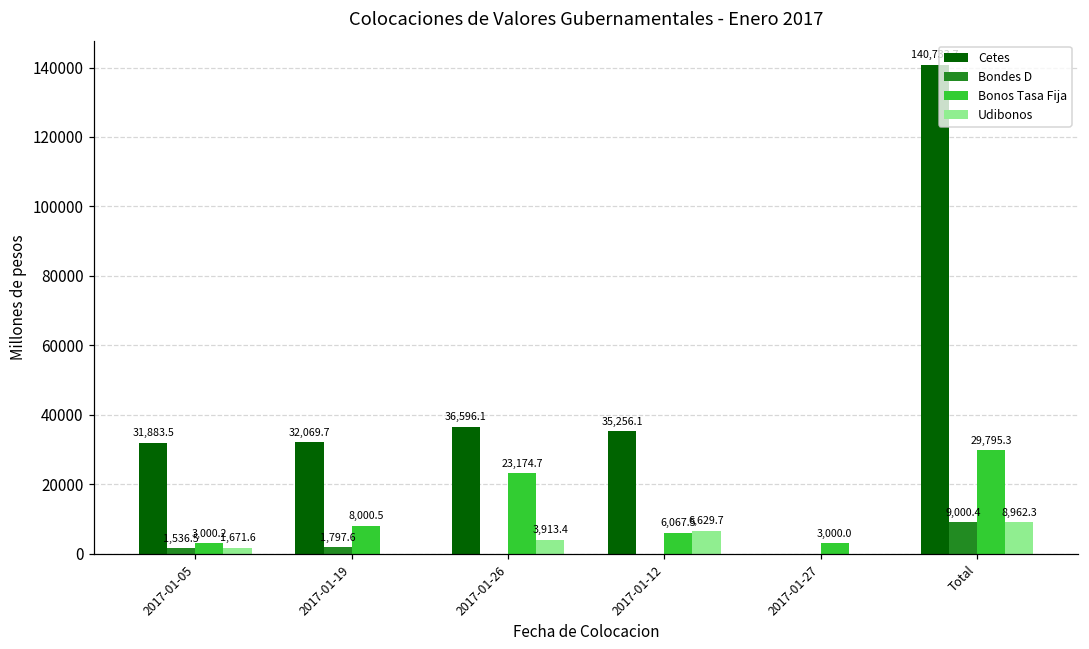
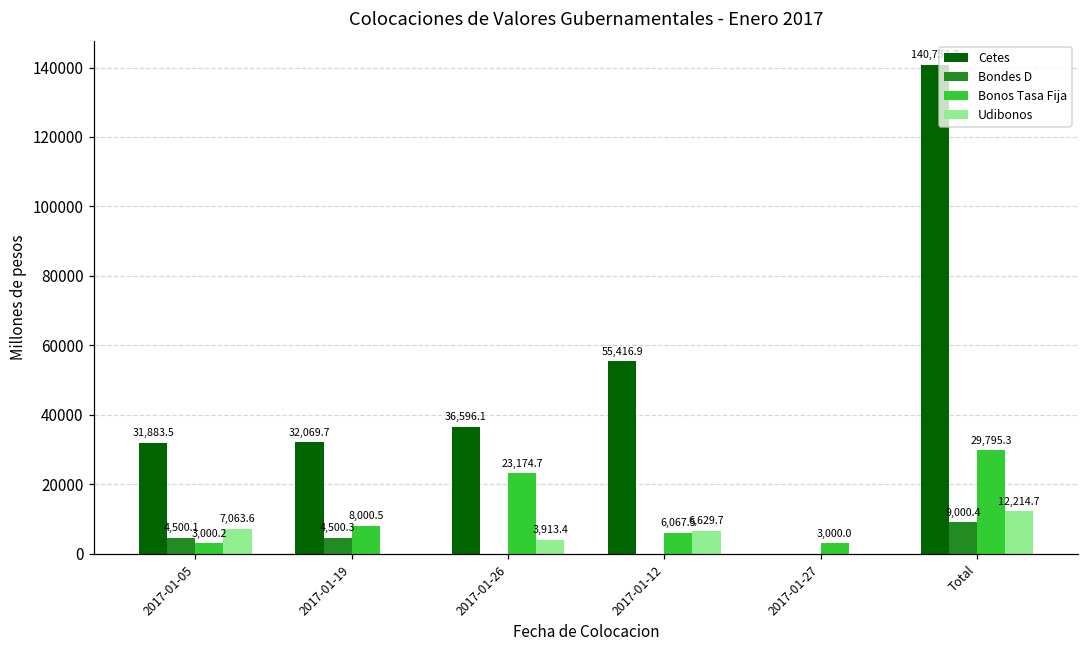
  {
    "Cetes": {
      "2017-01-05": "31,883.5",
      "2017-01-19": "32,069.7",
      "2017-01-26": "36,596.1",
-     "2017-01-12": "35,256.1"
+     "2017-01-12": "55,416.9"
    },
    "Bondes D": {
-     "2017-01-05": "1,536.5",
-     "2017-01-19": "1,797.6",
+     "2017-01-05": "4,500.1",
+     "2017-01-19": "4,500.3",
      "Total": "9,000.4"
    },
    "Bonos Tasa Fija": {
      "2017-01-05": "3,000.2",
      "2017-01-19": "8,000.5",
      "2017-01-26": "23,174.7",
      "2017-01-27": "3,000.0",
      "Total": "29,795.3"
    },
    "Udibonos": {
-     "2017-01-05": "1,671.6",
+     "2017-01-05": "7,063.6",
      "2017-01-26": "3,913.4",
-     "Total": "8,962.3"
+     "Total": "12,214.7"
    }
  }
